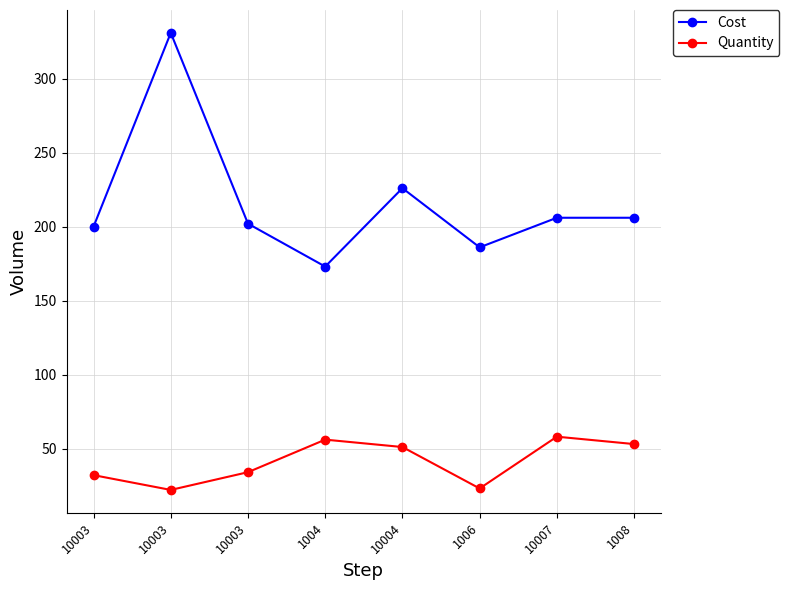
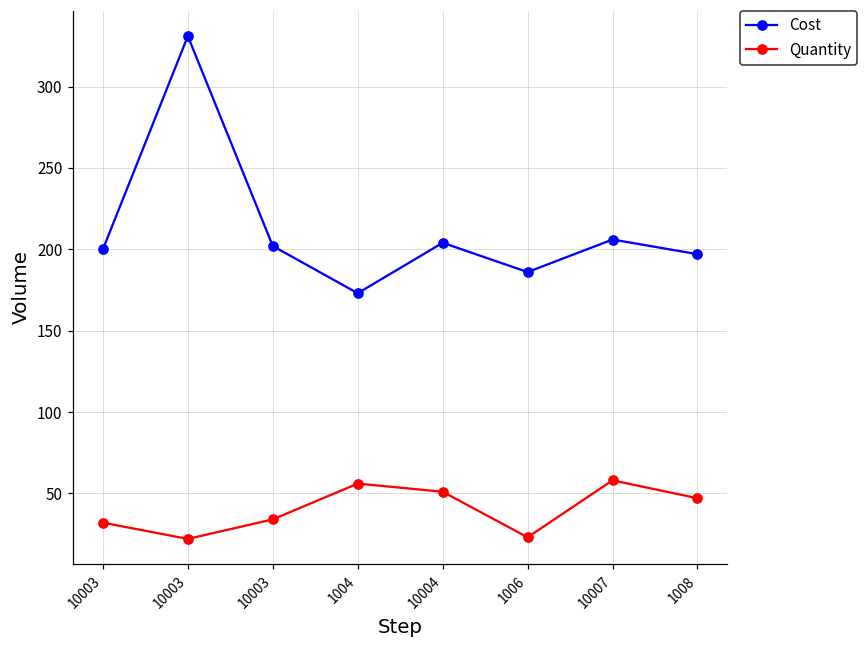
  {
    "Cost": {
      "1004": 173,
-     "10004": 226,
+     "10004": 204,
      "1006": 186,
      "10007": 206,
-     "1008": 206
+     "1008": 197
    },
    "Quantity": {
      "1004": 56,
      "10004": 51,
      "1006": 23,
      "10007": 58,
-     "1008": 53
+     "1008": 47
    }
  }
